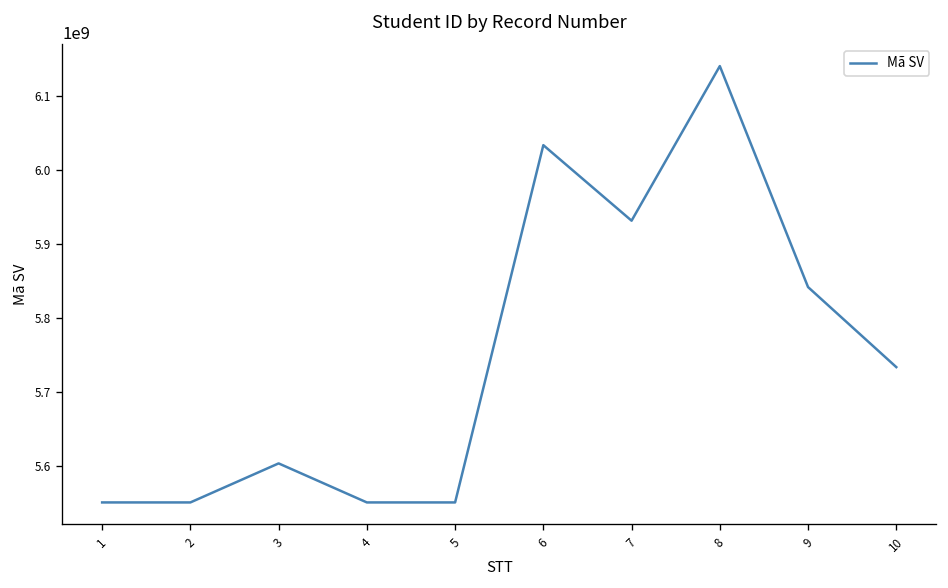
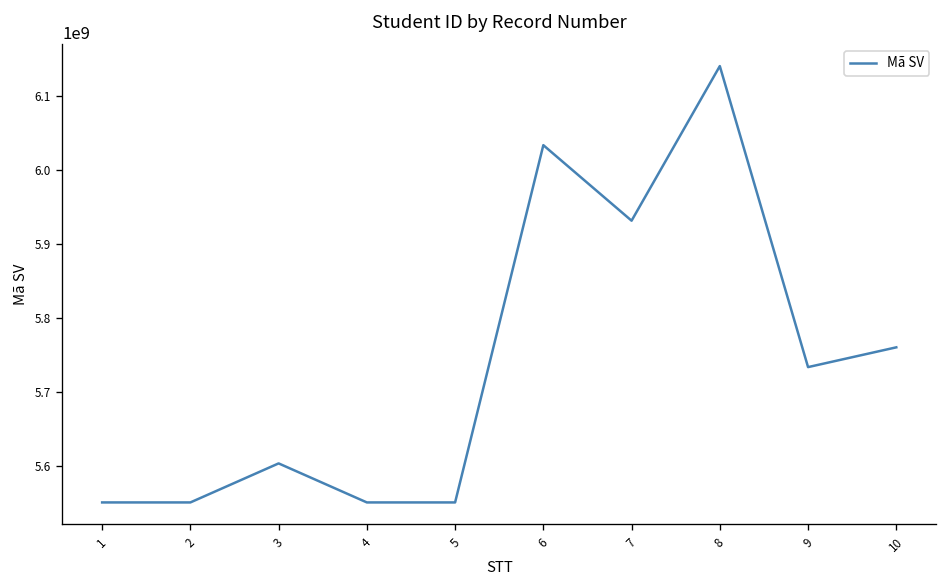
  {
    "1": 5550000000,
    "2": 5550000000,
    "3": 5600000000,
    "4": 5550000000,
    "5": 5550000000,
    "6": 6030000000,
    "7": 5930000000,
    "8": 6140000000,
-   "9": 5840000000,
-   "10": 5730000000
+   "9": 5730000000,
+   "10": 5760000000
  }
